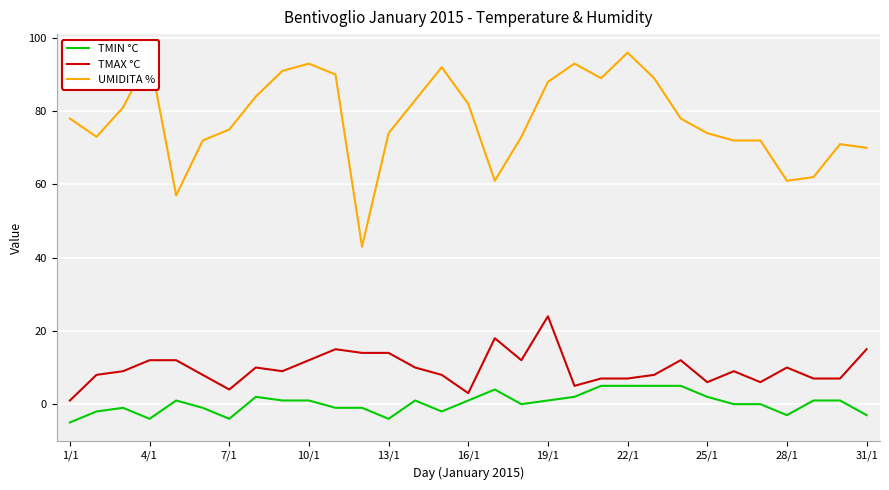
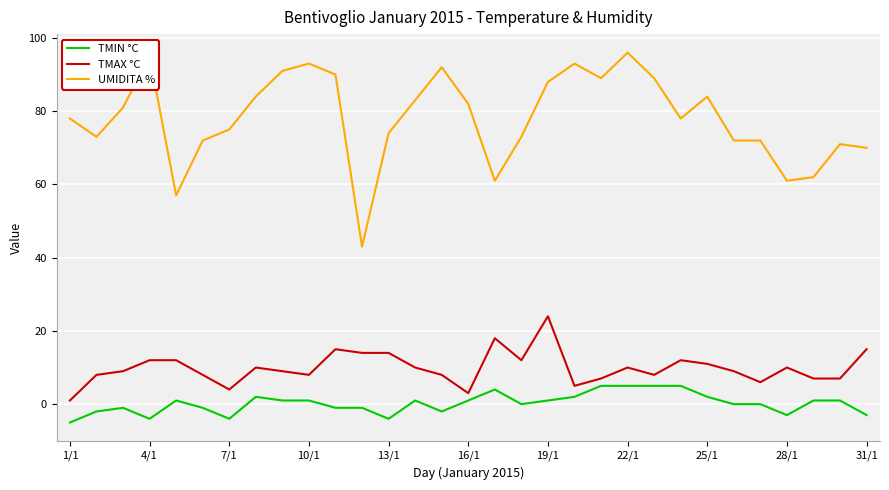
  {
    "TMIN °C": {
      "1/1": -5,
      "4/1": -4,
      "7/1": -4,
      "10/1": 1,
      "13/1": -4,
      "16/1": 1,
      "19/1": 1,
      "22/1": 5,
      "25/1": 2,
      "28/1": -3,
      "31/1": -3
    },
    "TMAX °C": {
      "1/1": 1,
      "4/1": 12,
      "7/1": 4,
-     "10/1": 12,
+     "10/1": 8,
      "13/1": 14,
      "16/1": 3,
      "19/1": 24,
-     "22/1": 7,
-     "25/1": 6,
+     "22/1": 10,
+     "25/1": 11,
      "28/1": 10,
      "31/1": 15
    },
    "UMIDITA %": {
      "1/1": 78,
      "7/1": 75,
      "10/1": 93,
      "13/1": 74,
      "16/1": 82,
      "19/1": 88,
      "22/1": 96,
-     "25/1": 74,
+     "25/1": 84,
      "28/1": 61,
      "31/1": 70
    }
  }
